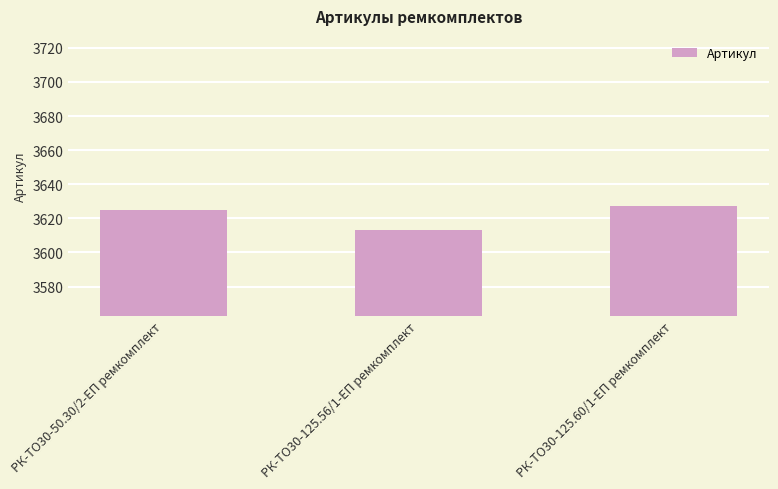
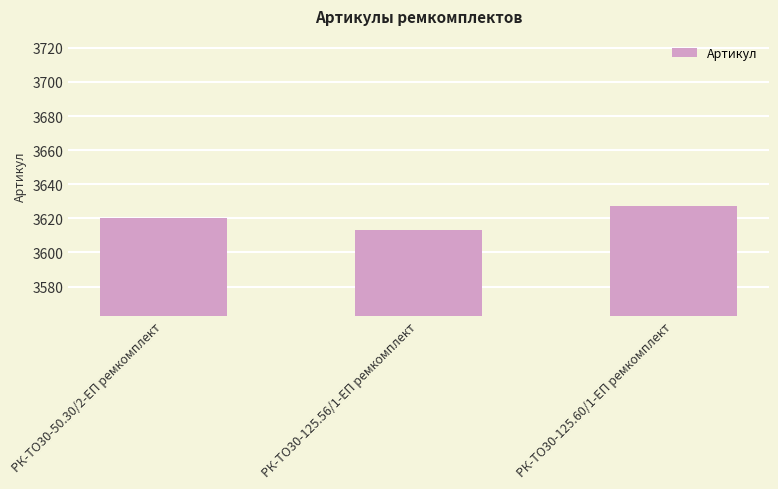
  {
-   "РК-ТО30-50.30/2-ЕП ремкомплект": 3625,
+   "РК-ТО30-50.30/2-ЕП ремкомплект": 3620,
    "РК-ТО30-125.56/1-ЕП ремкомплект": 3613,
    "РК-ТО30-125.60/1-ЕП ремкомплект": 3627
  }
